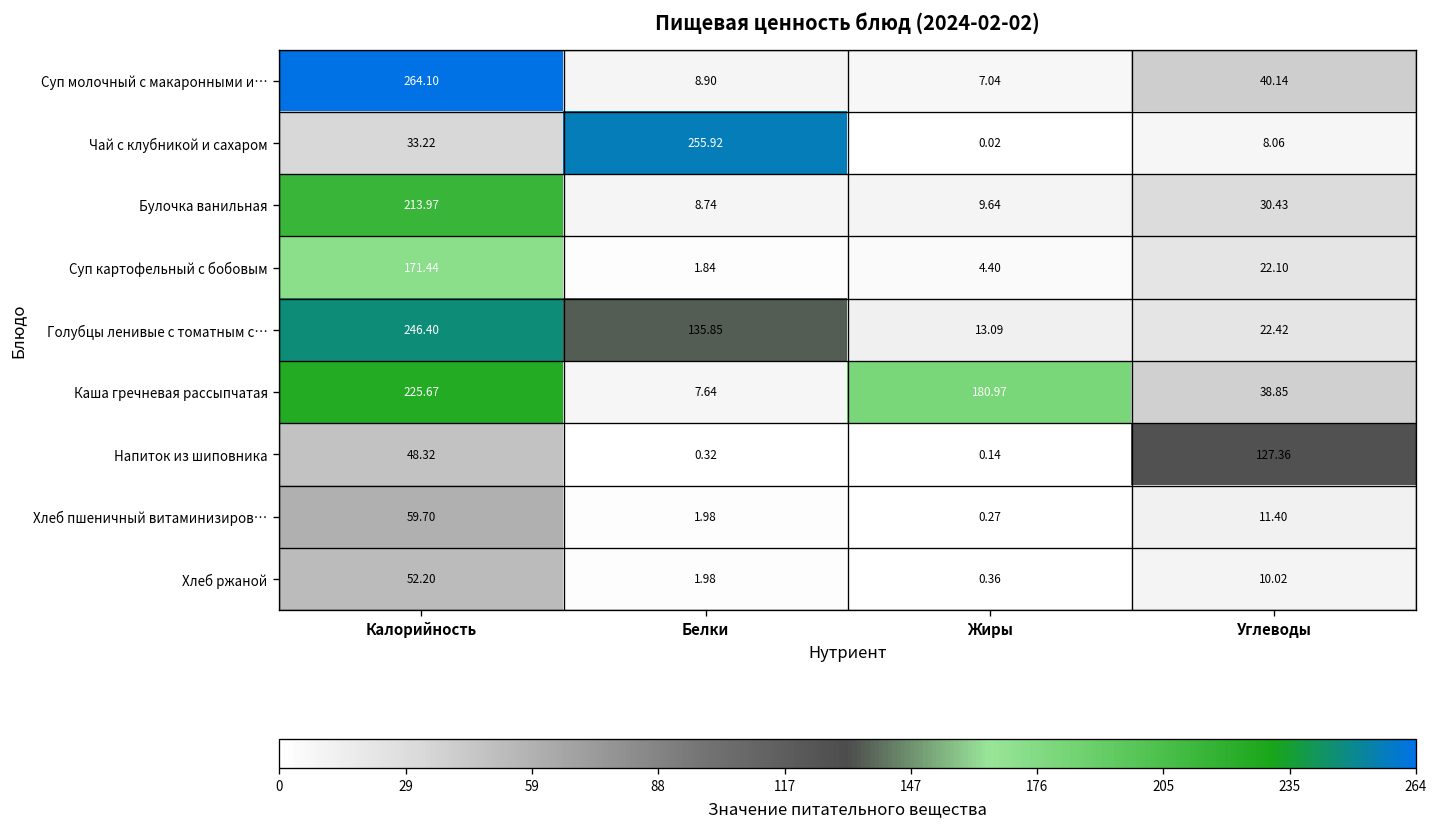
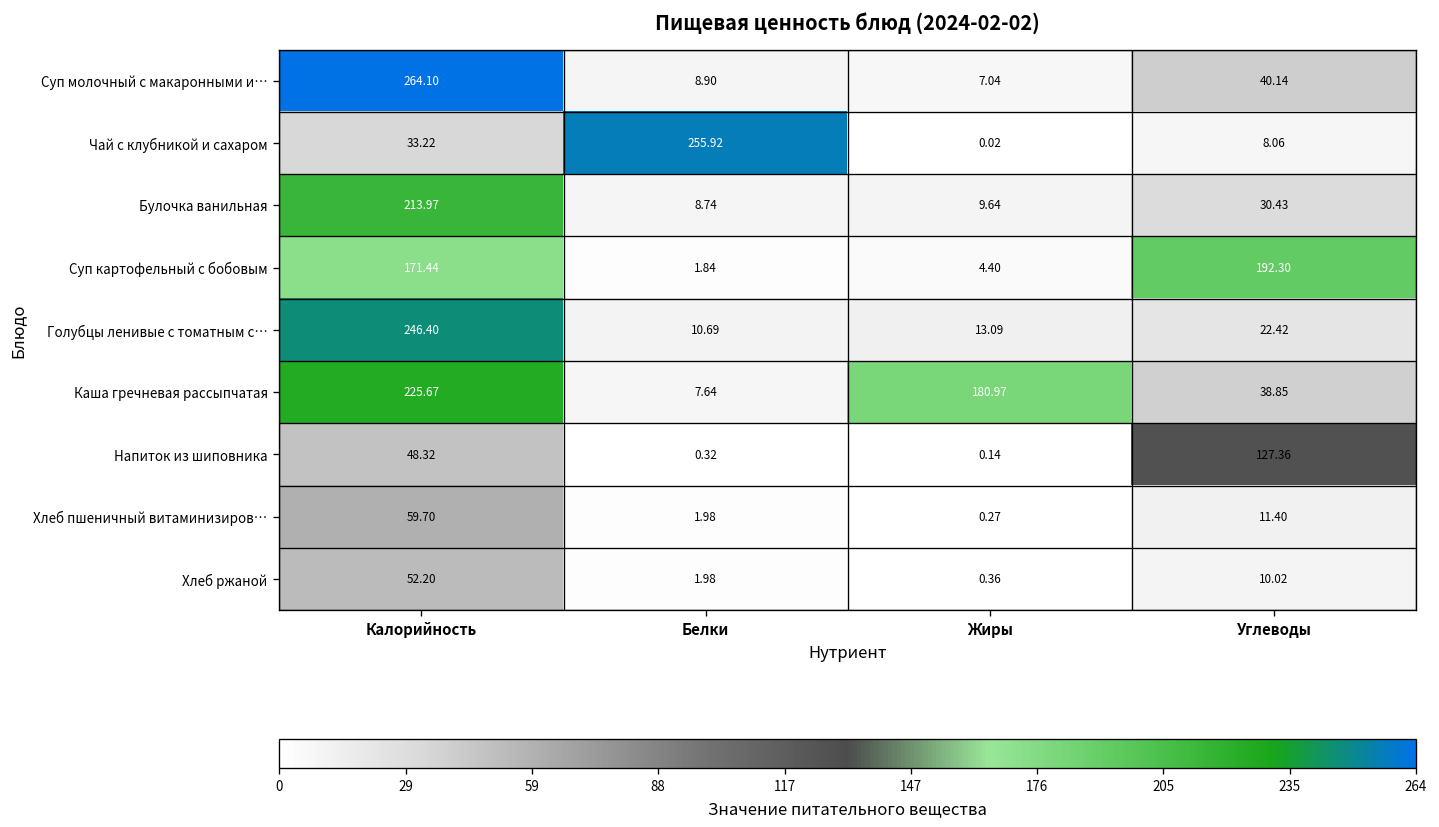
  {
    "Суп молочный с макаронными и…": {
      "Калорийность": 264.10,
      "Белки": 8.90,
      "Жиры": 7.04,
      "Углеводы": 40.14
    },
    "Чай с клубникой и сахаром": {
      "Калорийность": 33.22,
      "Белки": 255.92,
      "Жиры": 0.02,
      "Углеводы": 8.06
    },
    "Булочка ванильная": {
      "Калорийность": 213.97,
      "Белки": 8.74,
      "Жиры": 9.64,
      "Углеводы": 30.43
    },
    "Суп картофельный с бобовым": {
      "Калорийность": 171.44,
      "Белки": 1.84,
      "Жиры": 4.40,
-     "Углеводы": 22.10
+     "Углеводы": 192.30
    },
    "Голубцы ленивые с томатным с…": {
      "Калорийность": 246.40,
-     "Белки": 135.85,
+     "Белки": 10.69,
      "Жиры": 13.09,
      "Углеводы": 22.42
    },
    "Каша гречневая рассыпчатая": {
      "Калорийность": 225.67,
      "Белки": 7.64,
      "Жиры": 180.97,
      "Углеводы": 38.85
    },
    "Напиток из шиповника": {
      "Калорийность": 48.32,
      "Белки": 0.32,
      "Жиры": 0.14,
      "Углеводы": 127.36
    },
    "Хлеб пшеничный витаминизиров…": {
      "Калорийность": 59.70,
      "Белки": 1.98,
      "Жиры": 0.27,
      "Углеводы": 11.40
    },
    "Хлеб ржаной": {
      "Калорийность": 52.20,
      "Белки": 1.98,
      "Жиры": 0.36,
      "Углеводы": 10.02
    }
  }
